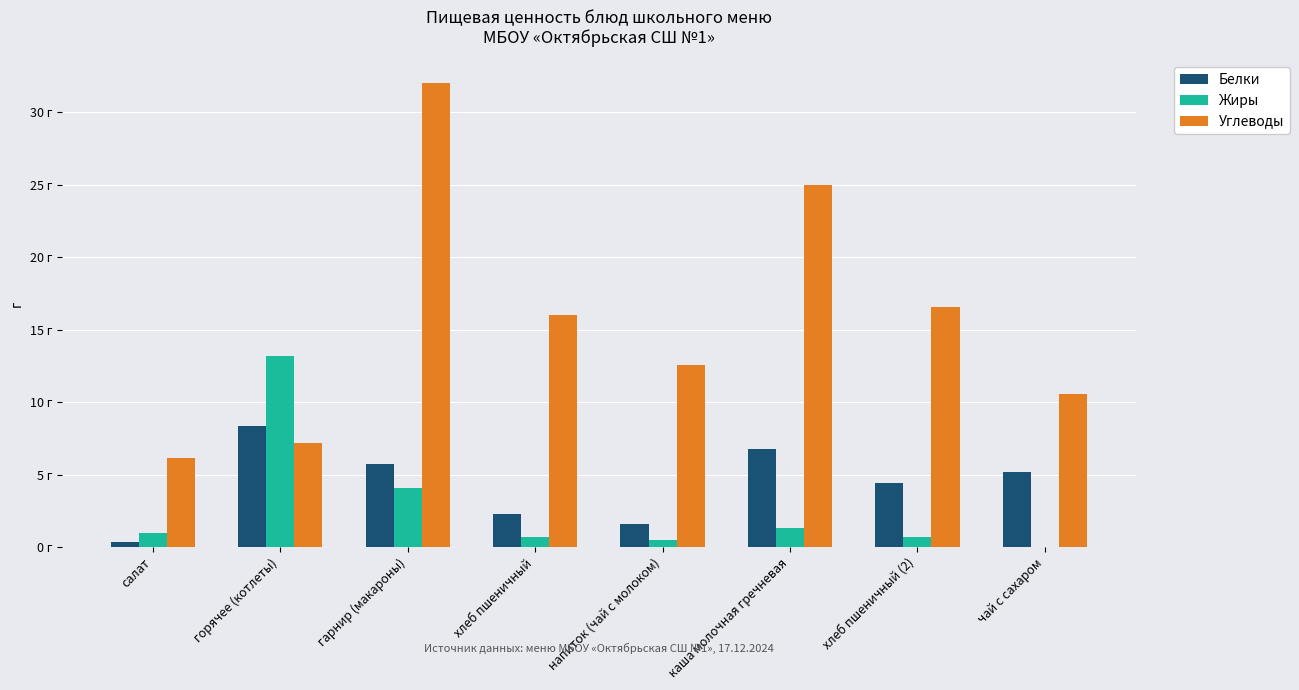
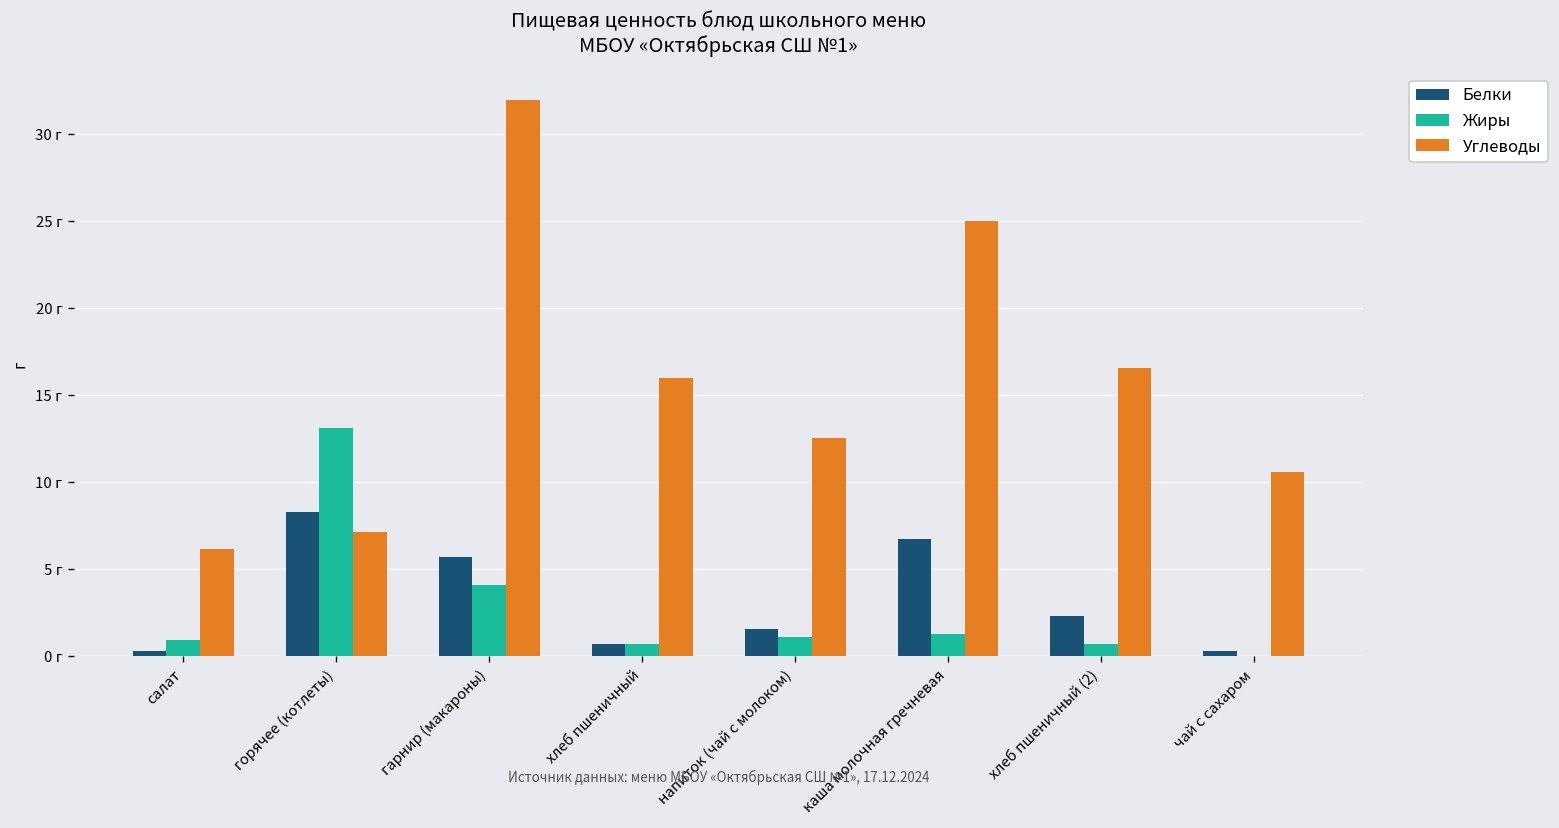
  {
    "Белки": {
      "салат": "0.3 г",
      "горячее (котлеты)": "8.3 г",
      "гарнир (макароны)": "5.7 г",
-     "хлеб пшеничный": "2.3 г",
+     "хлеб пшеничный": "0.7 г",
      "напиток (чай с молоком)": "1.6 г",
      "каша молочная гречневая": "6.8 г",
-     "хлеб пшеничный (2)": "4.5 г",
-     "чай с сахаром": "5.2 г"
+     "хлеб пшеничный (2)": "2.3 г",
+     "чай с сахаром": "0.3 г"
    },
    "Жиры": {
      "салат": "1.0 г",
      "горячее (котлеты)": "13.2 г",
      "гарнир (макароны)": "4.1 г",
      "хлеб пшеничный": "0.7 г",
-     "напиток (чай с молоком)": "0.5 г",
+     "напиток (чай с молоком)": "1.1 г",
      "каша молочная гречневая": "1.3 г",
      "хлеб пшеничный (2)": "0.7 г",
      "чай с сахаром": "0.0 г"
    },
    "Углеводы": {
      "салат": "6.2 г",
      "горячее (котлеты)": "7.2 г",
      "гарнир (макароны)": "32.0 г",
      "хлеб пшеничный": "16.0 г",
      "напиток (чай с молоком)": "12.6 г",
      "каша молочная гречневая": "25.0 г",
      "хлеб пшеничный (2)": "16.6 г",
      "чай с сахаром": "10.6 г"
    }
  }
